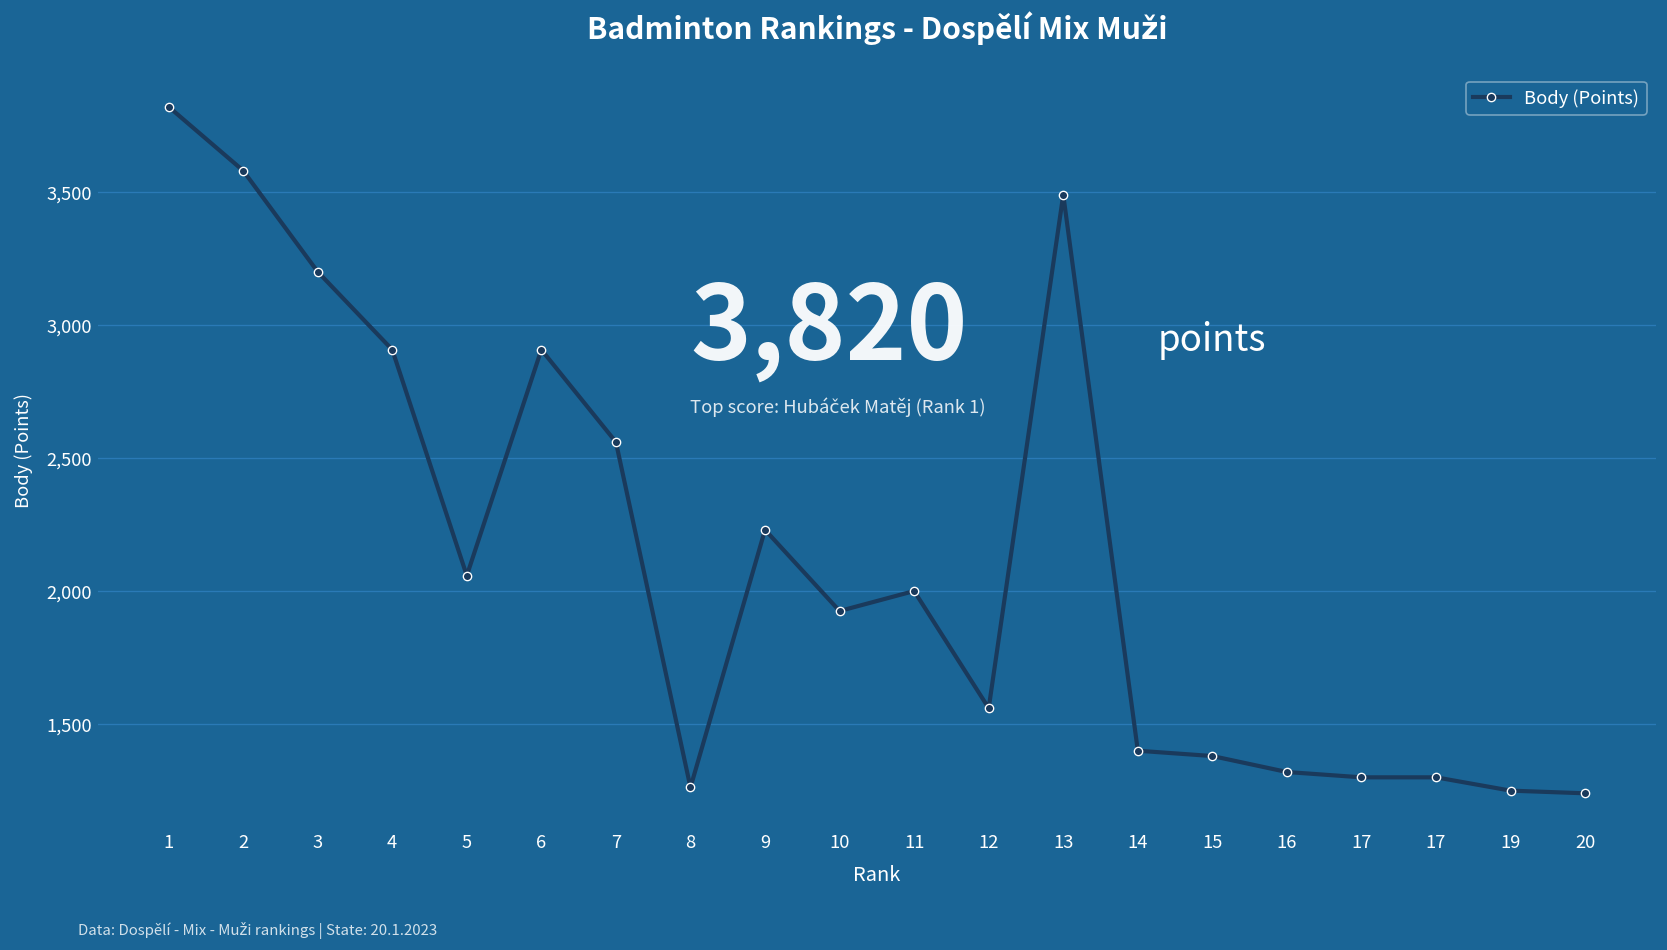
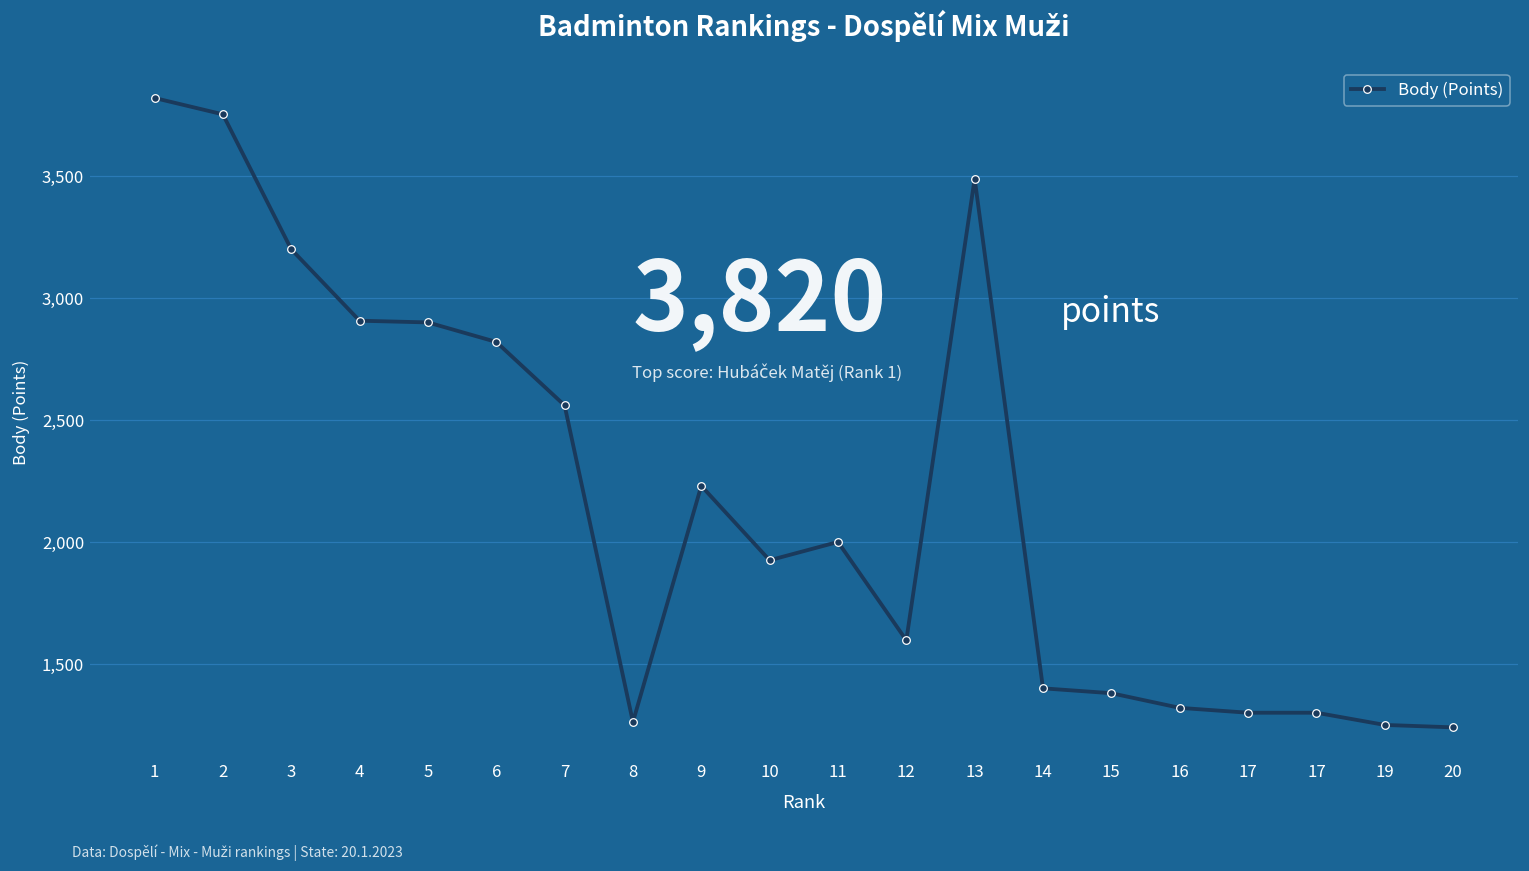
  {
    "1": "3,820",
-   "2": "3,580",
+   "2": "3,750",
    "3": "3,200",
    "4": "2,910",
-   "5": "2,060",
-   "6": "2,910",
+   "5": "2,900",
+   "6": "2,820",
    "7": "2,560",
    "8": "1,260",
    "9": "2,230",
    "10": "1,930",
    "11": "2,000",
-   "12": "1,560",
+   "12": "1,600",
    "13": "3,490",
    "14": "1,400",
    "15": "1,380",
    "16": "1,320",
    "19": "1,250",
    "20": "1,240"
  }
